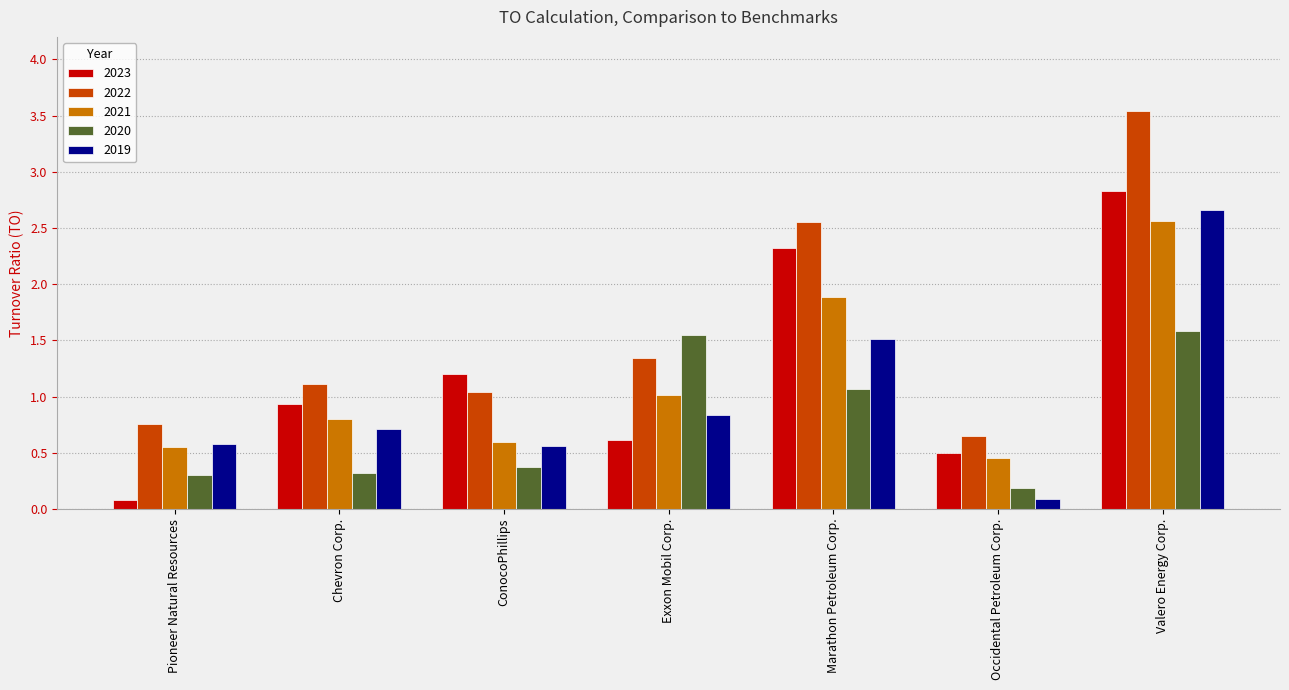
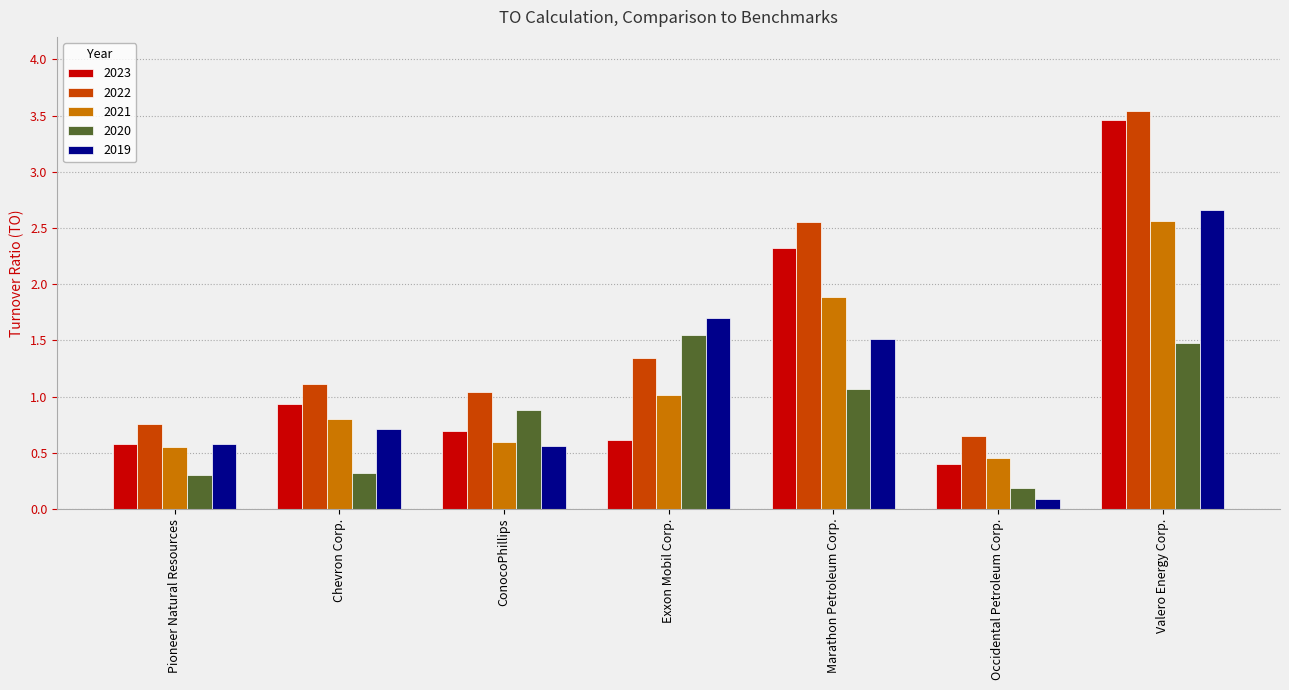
  {
    "2023": {
-     "Pioneer Natural Resources": 0.08,
+     "Pioneer Natural Resources": 0.58,
      "Chevron Corp.": 0.93,
-     "ConocoPhillips": 1.20,
+     "ConocoPhillips": 0.69,
      "Exxon Mobil Corp.": 0.61,
      "Marathon Petroleum Corp.": 2.32,
-     "Occidental Petroleum Corp.": 0.5,
-     "Valero Energy Corp.": 2.83
+     "Occidental Petroleum Corp.": 0.4,
+     "Valero Energy Corp.": 3.46
    },
    "2020": {
      "Pioneer Natural Resources": 0.30,
      "Chevron Corp.": 0.32,
-     "ConocoPhillips": 0.37,
+     "ConocoPhillips": 0.88,
      "Exxon Mobil Corp.": 1.55,
      "Marathon Petroleum Corp.": 1.07,
      "Occidental Petroleum Corp.": 0.19,
-     "Valero Energy Corp.": 1.58
+     "Valero Energy Corp.": 1.48
    },
    "2019": {
      "Pioneer Natural Resources": 0.58,
      "Chevron Corp.": 0.71,
      "ConocoPhillips": 0.56,
-     "Exxon Mobil Corp.": 0.84,
+     "Exxon Mobil Corp.": 1.70,
      "Marathon Petroleum Corp.": 1.51,
      "Occidental Petroleum Corp.": 0.09,
      "Valero Energy Corp.": 2.66
    }
  }
